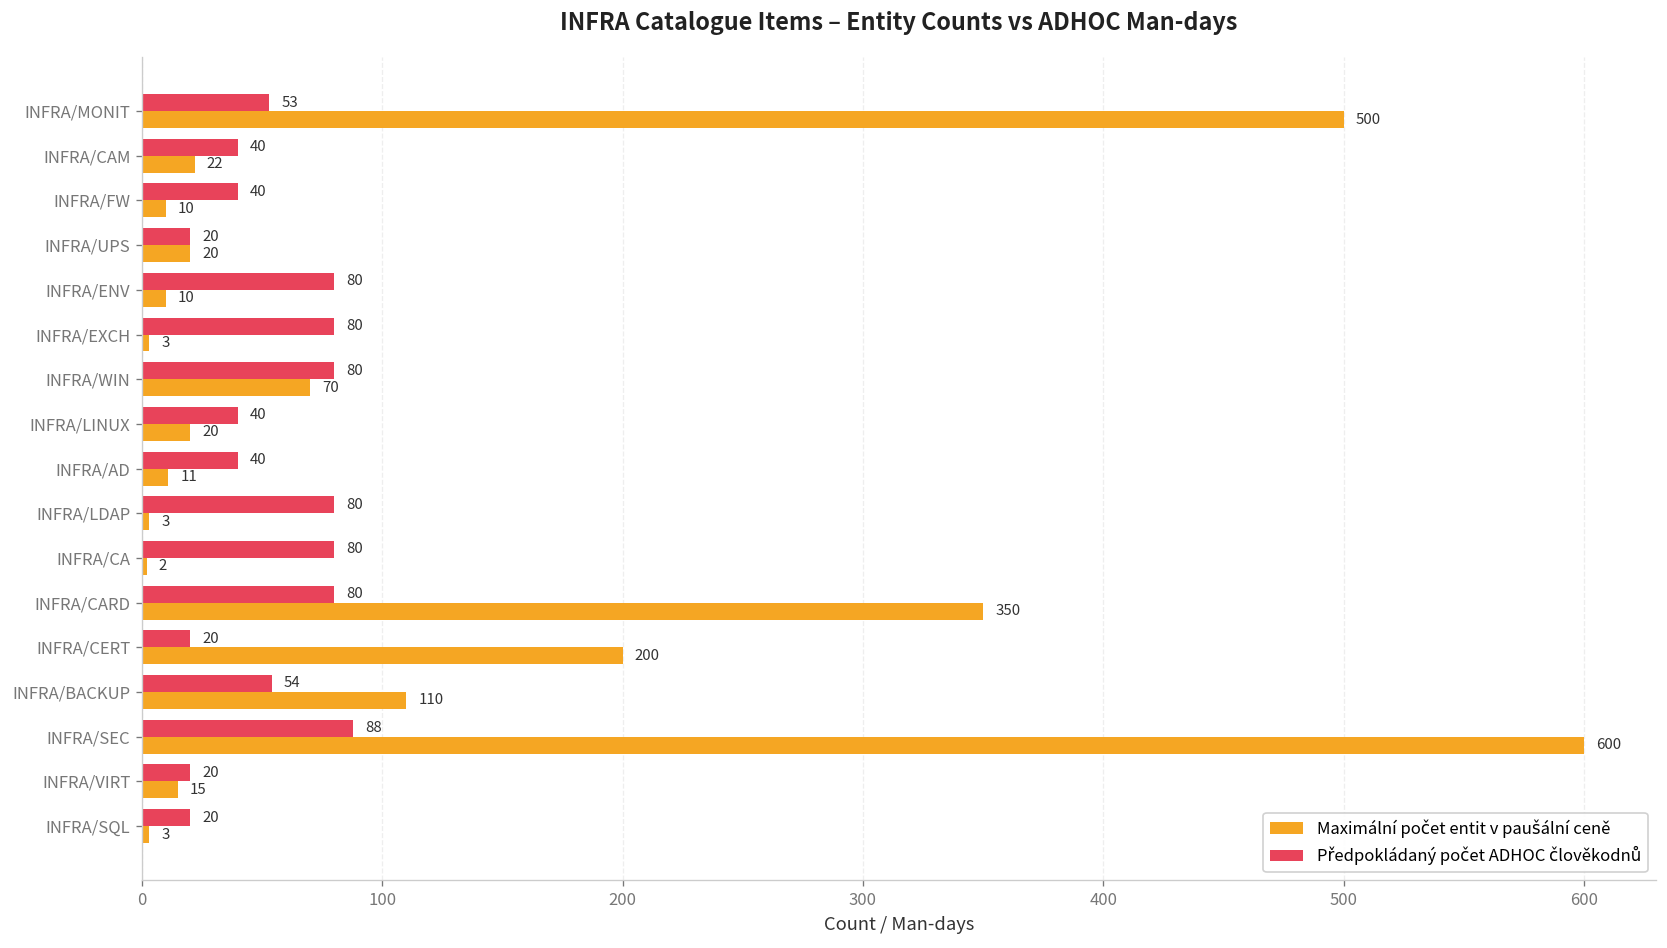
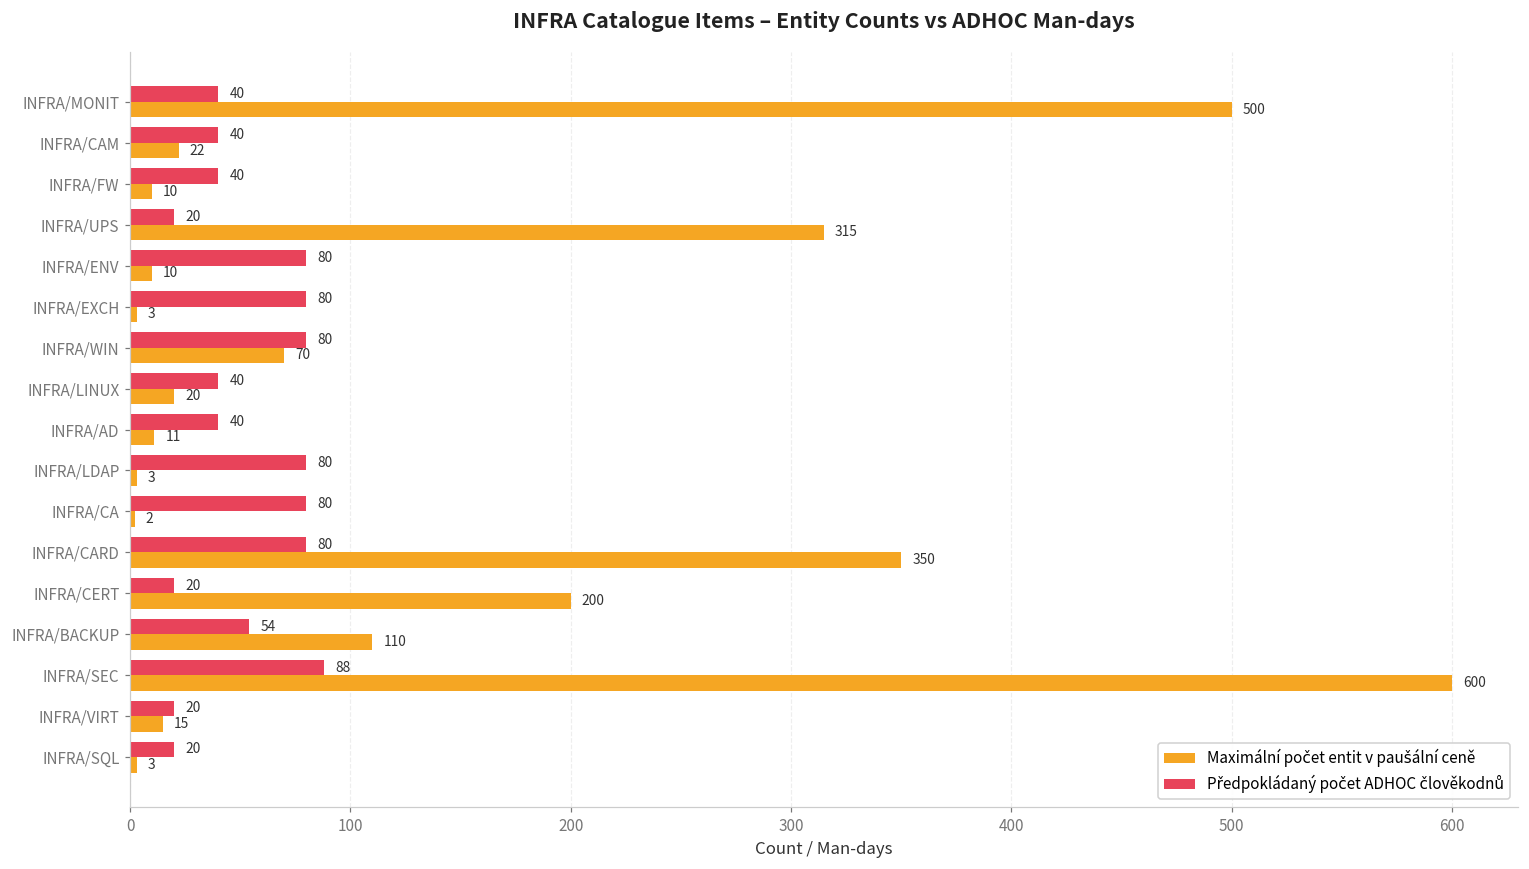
  {
    "Maximální počet entit v paušální ceně": {
      "INFRA/MONIT": 500,
      "INFRA/CAM": 22,
      "INFRA/FW": 10,
-     "INFRA/UPS": 20,
+     "INFRA/UPS": 315,
      "INFRA/ENV": 10,
      "INFRA/EXCH": 3,
      "INFRA/WIN": 70,
      "INFRA/LINUX": 20,
      "INFRA/AD": 11,
      "INFRA/LDAP": 3,
      "INFRA/CA": 2,
      "INFRA/CARD": 350,
      "INFRA/CERT": 200,
      "INFRA/BACKUP": 110,
      "INFRA/SEC": 600,
      "INFRA/VIRT": 15,
      "INFRA/SQL": 3
    },
    "Předpokládaný počet ADHOC člověkodnů": {
-     "INFRA/MONIT": 53,
+     "INFRA/MONIT": 40,
      "INFRA/CAM": 40,
      "INFRA/FW": 40,
      "INFRA/UPS": 20,
      "INFRA/ENV": 80,
      "INFRA/EXCH": 80,
      "INFRA/WIN": 80,
      "INFRA/LINUX": 40,
      "INFRA/AD": 40,
      "INFRA/LDAP": 80,
      "INFRA/CA": 80,
      "INFRA/CARD": 80,
      "INFRA/CERT": 20,
      "INFRA/BACKUP": 54,
      "INFRA/SEC": 88,
      "INFRA/VIRT": 20,
      "INFRA/SQL": 20
    }
  }
